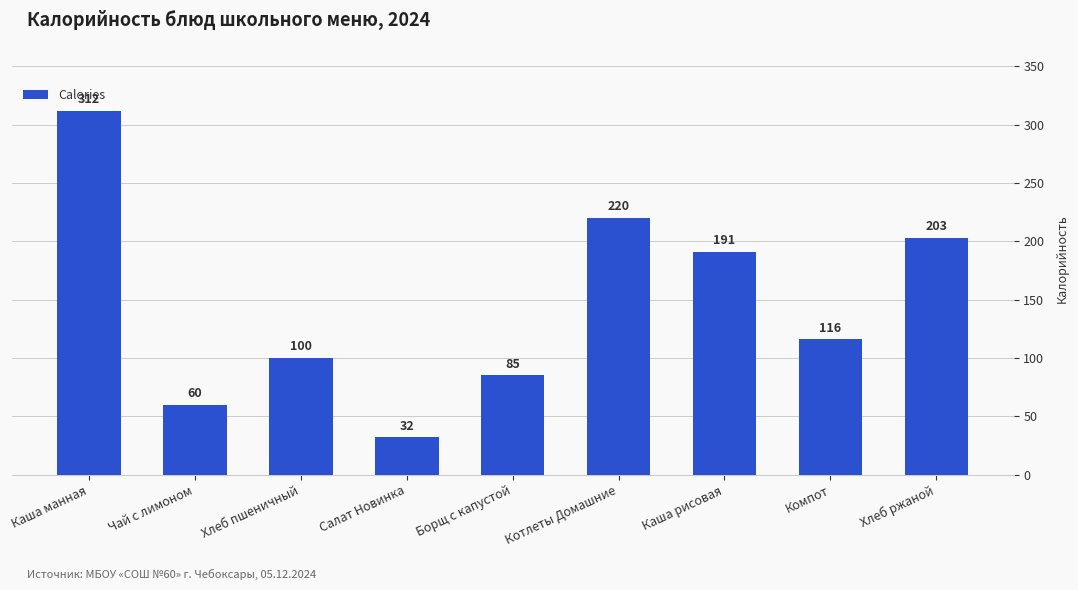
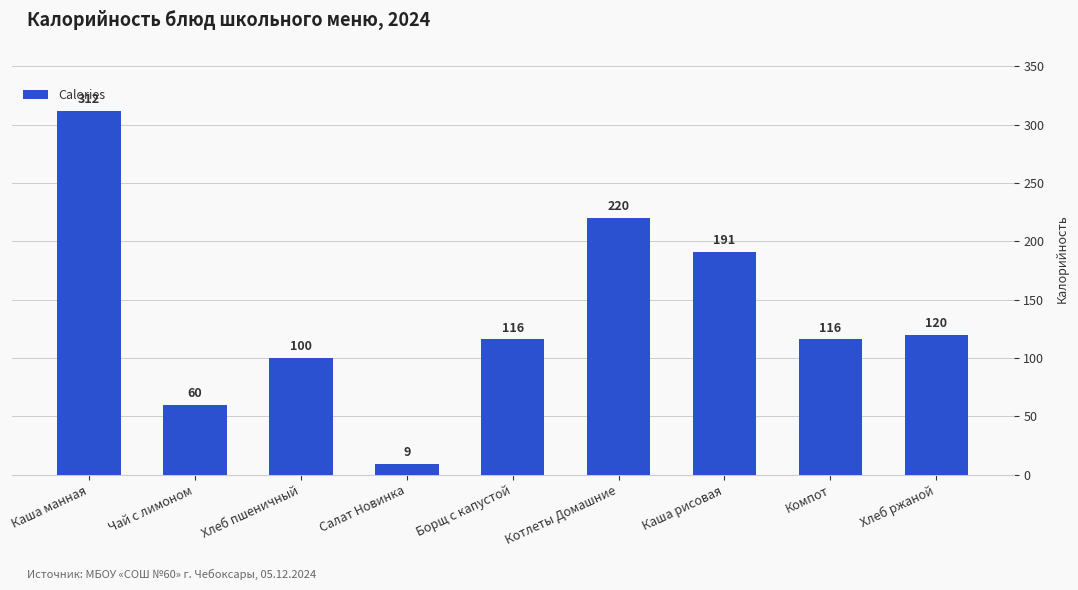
  {
    "Каша манная": 312,
    "Чай с лимоном": 60,
    "Хлеб пшеничный": 100,
-   "Салат Новинка": 32,
-   "Борщ с капустой": 85,
+   "Салат Новинка": 9,
+   "Борщ с капустой": 116,
    "Котлеты Домашние": 220,
    "Каша рисовая": 191,
    "Компот": 116,
-   "Хлеб ржаной": 203
+   "Хлеб ржаной": 120
  }
